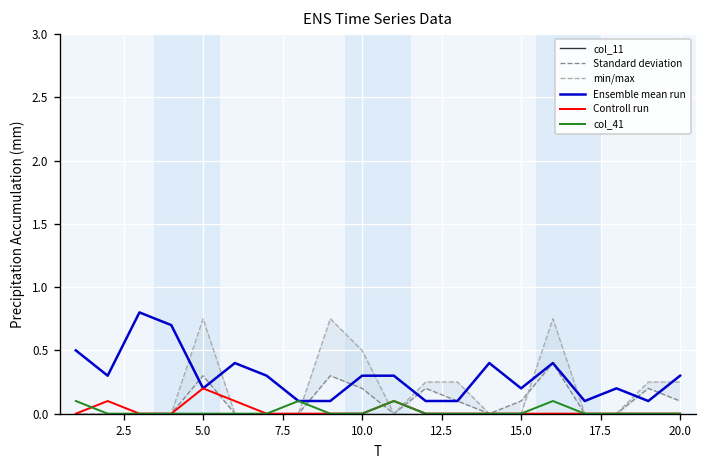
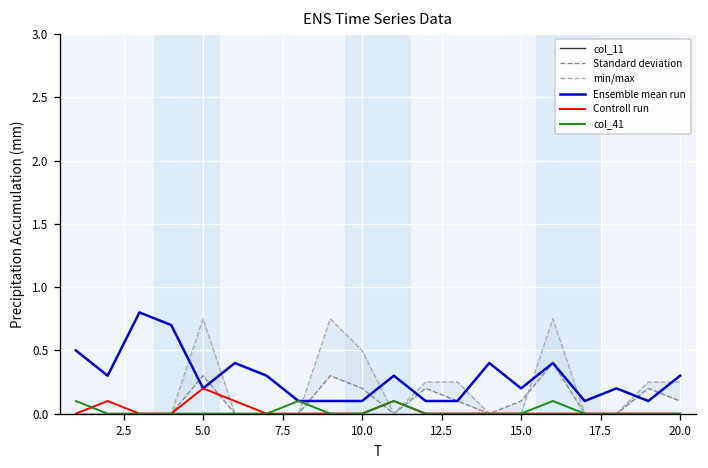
  {
    "Ensemble mean run": {
-     "10.0": 0.3,
+     "10.0": 0.1,
      "15.0": 0.2,
      "20.0": 0.3
    }
  }
